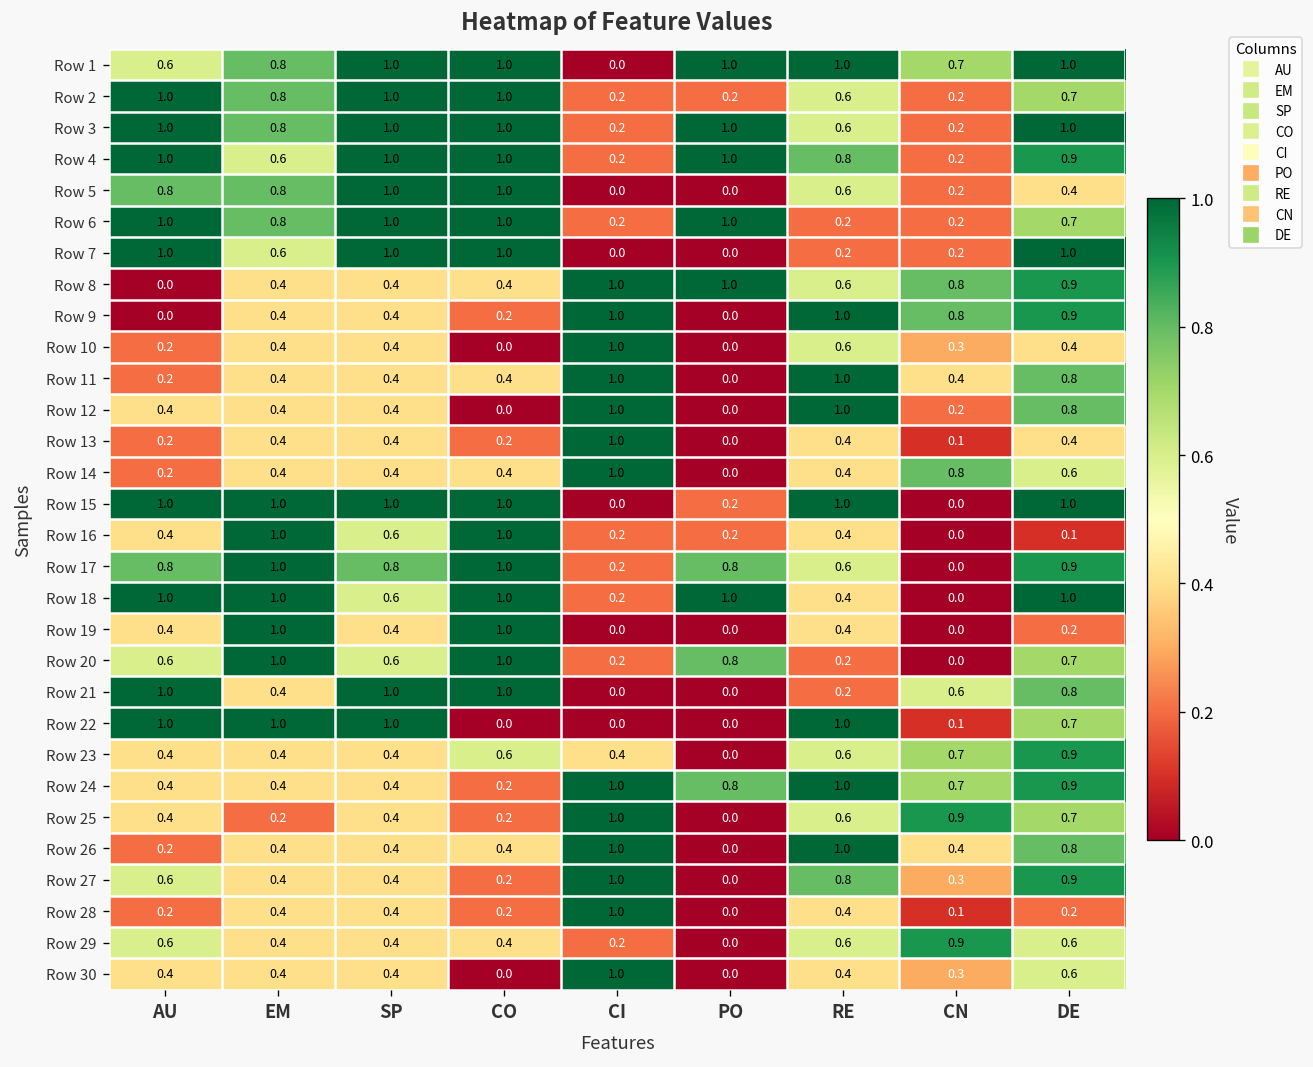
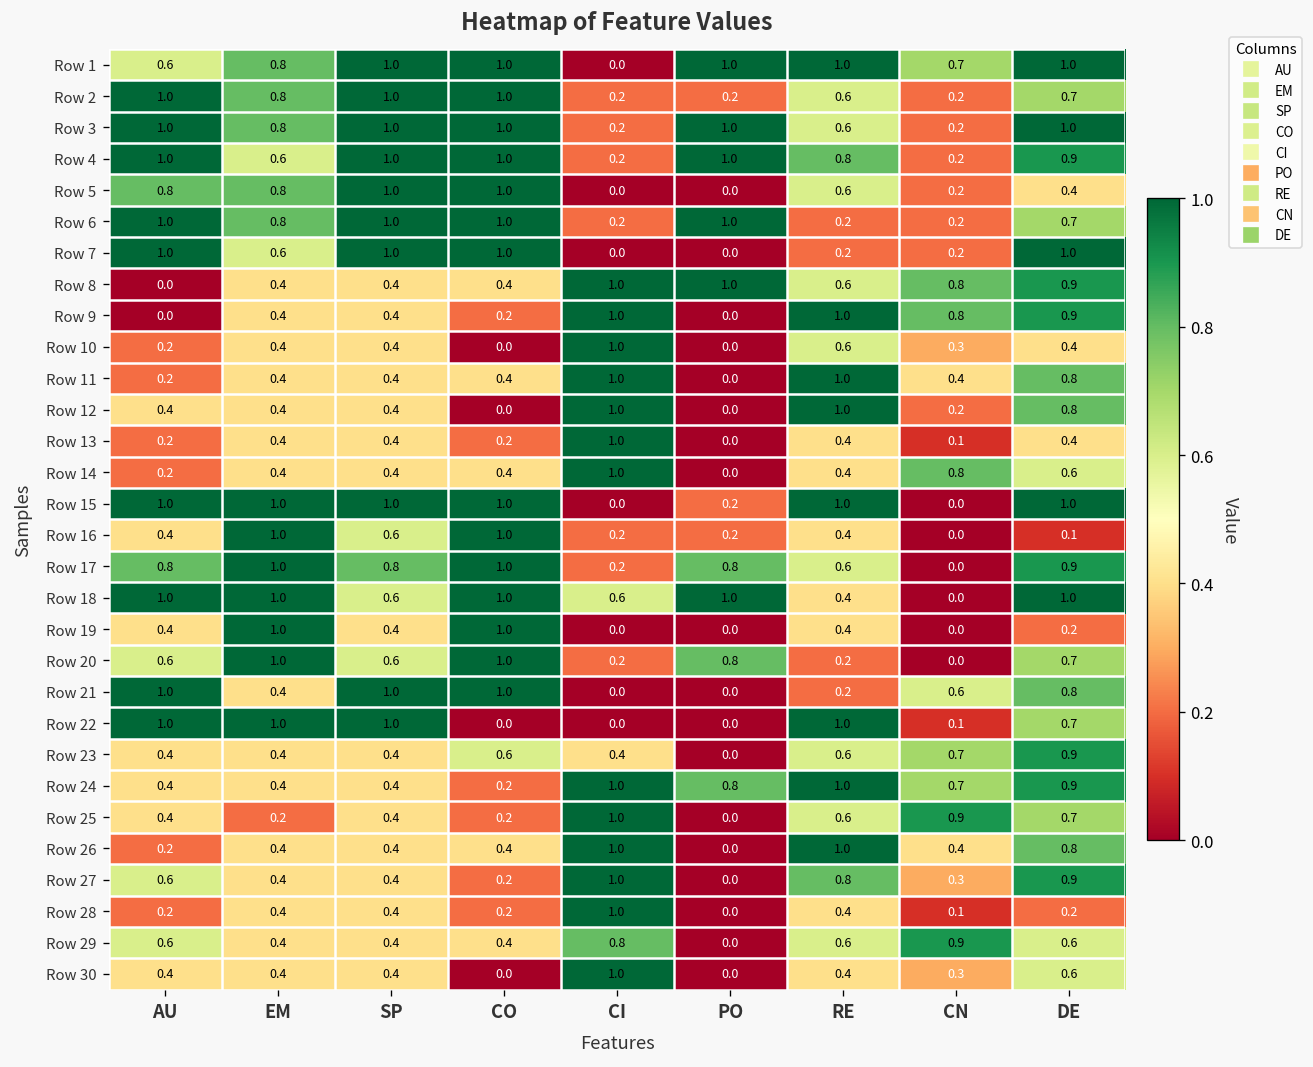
  {
    "Row 18": {
      "AU": 1.0,
      "EM": 1.0,
      "SP": 0.6,
      "CO": 1.0,
-     "CI": 0.2,
+     "CI": 0.6,
      "PO": 1.0,
      "RE": 0.4,
      "CN": 0.0,
      "DE": 1.0
    },
    "Row 29": {
      "AU": 0.6,
      "EM": 0.4,
      "SP": 0.4,
      "CO": 0.4,
-     "CI": 0.2,
+     "CI": 0.8,
      "PO": 0.0,
      "RE": 0.6,
      "CN": 0.9,
      "DE": 0.6
    }
  }
